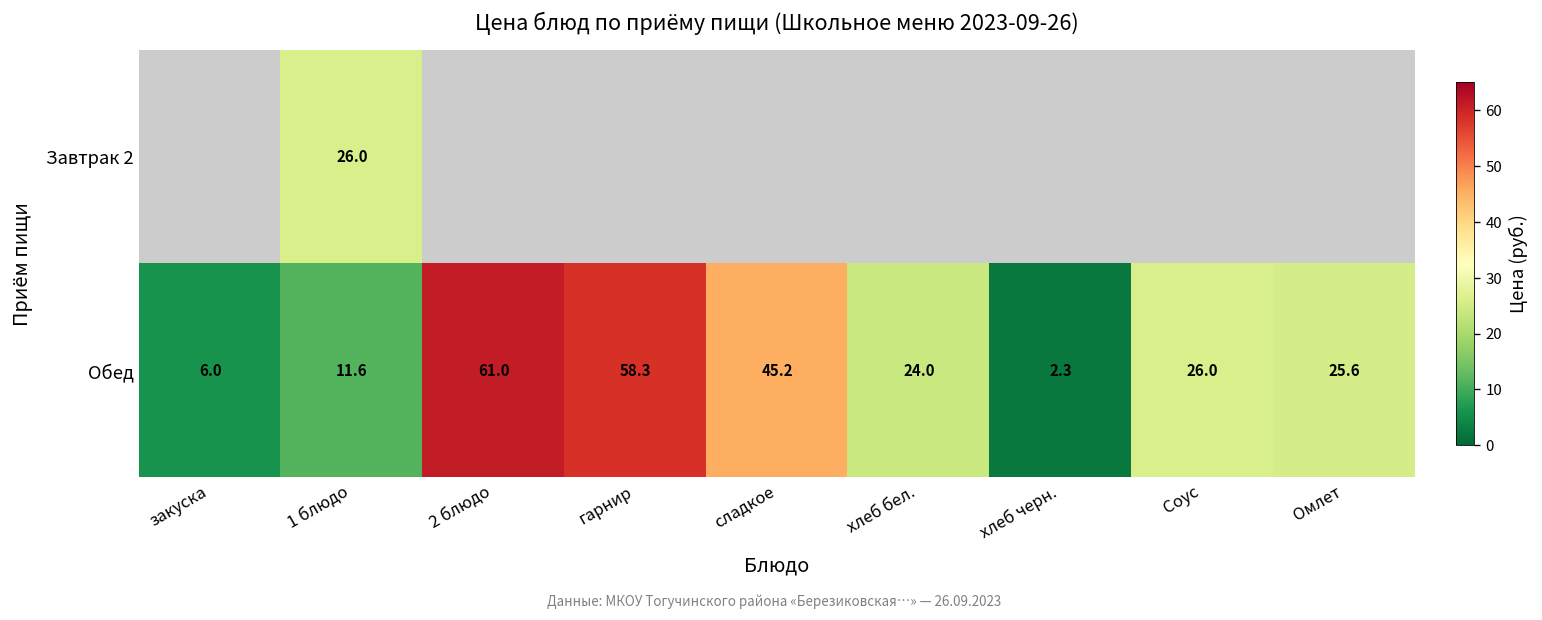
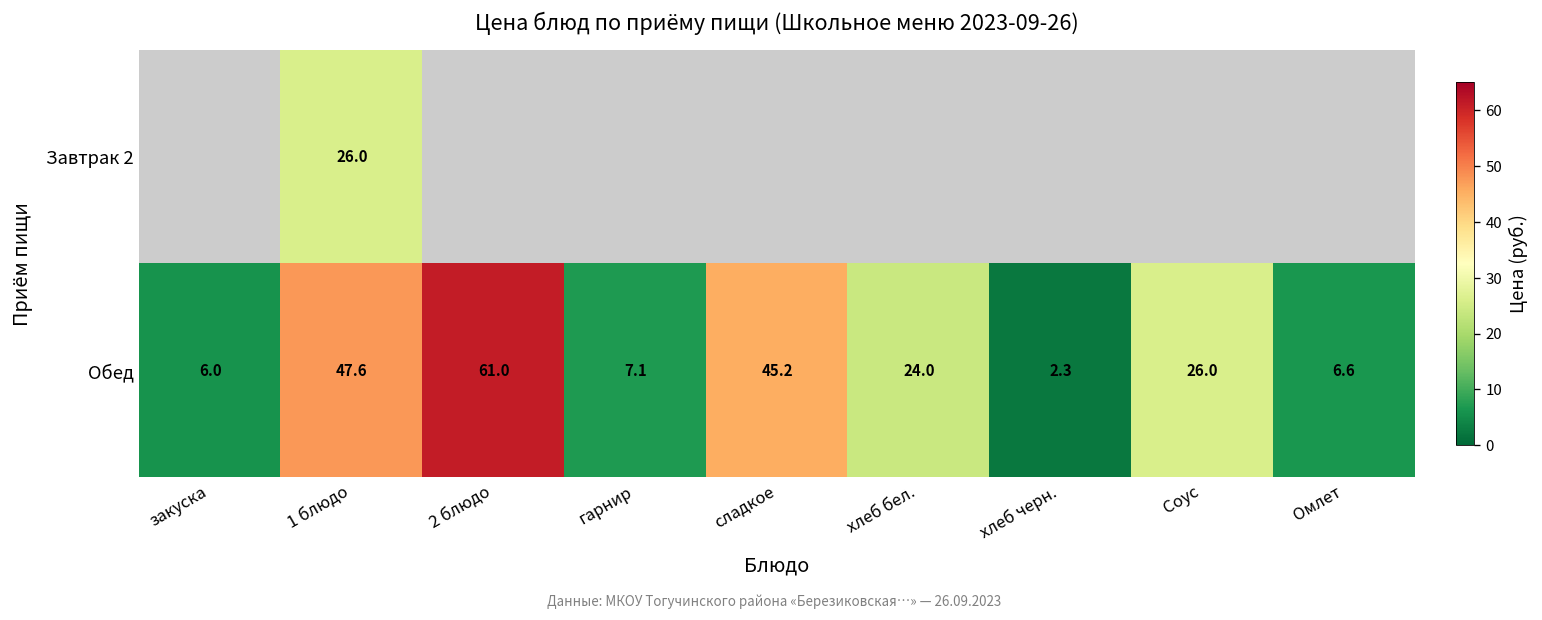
  {
    "Завтрак 2": {
      "1 блюдо": 26.0
    },
    "Обед": {
      "закуска": 6.0,
-     "1 блюдо": 11.6,
+     "1 блюдо": 47.6,
      "2 блюдо": 61.0,
-     "гарнир": 58.3,
+     "гарнир": 7.1,
      "сладкое": 45.2,
      "хлеб бел.": 24.0,
      "хлеб черн.": 2.3,
      "Соус": 26.0,
-     "Омлет": 25.6
+     "Омлет": 6.6
    }
  }
